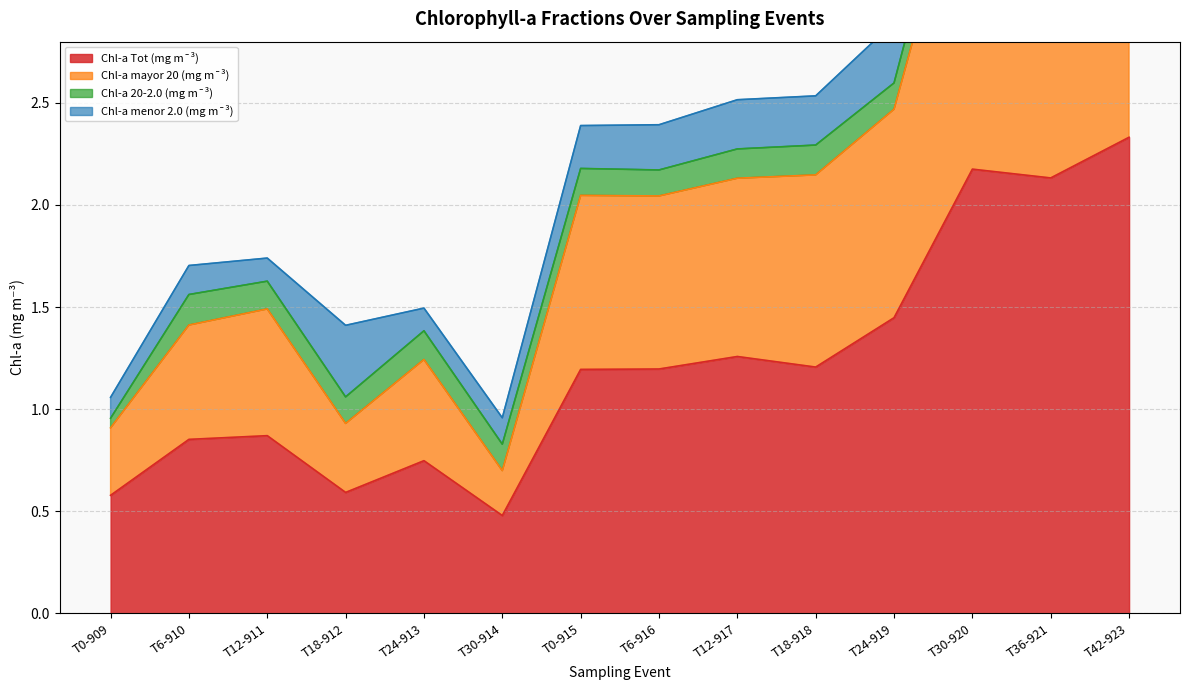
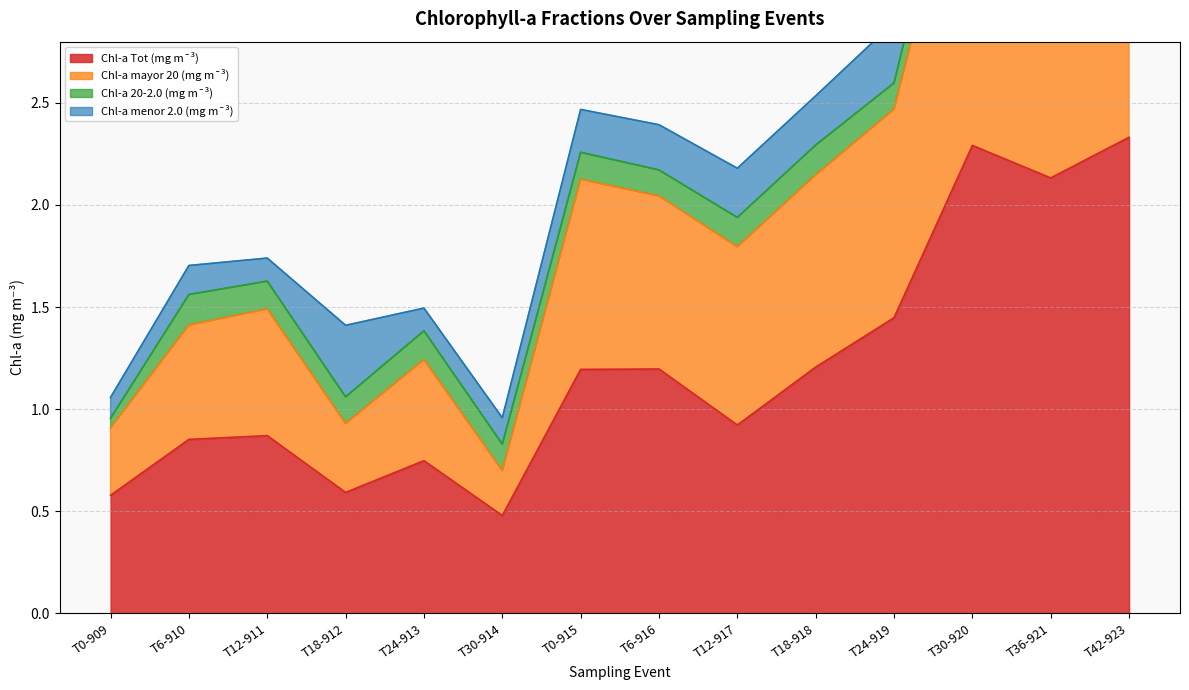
  {
    "Chl-a Tot (mg m¯³)": {
      "T0-909": 0.58,
      "T6-910": 0.85,
      "T12-911": 0.87,
      "T18-912": 0.59,
      "T24-913": 0.75,
      "T30-914": 0.48,
      "T0-915": 1.19,
      "T6-916": 1.20,
-     "T12-917": 1.26,
+     "T12-917": 0.92,
      "T18-918": 1.21,
      "T24-919": 1.45,
-     "T30-920": 2.18,
+     "T30-920": 2.29,
      "T36-921": 2.13,
      "T42-923": 2.33
    },
    "Chl-a mayor 20 (mg m¯³)": {
      "T0-909": 0.33,
      "T6-910": 0.56,
      "T12-911": 0.62,
      "T18-912": 0.34,
      "T24-913": 0.50,
      "T30-914": 0.22,
-     "T0-915": 0.85,
+     "T0-915": 0.93,
      "T6-916": 0.85,
      "T12-917": 0.87,
      "T18-918": 0.94,
      "T24-919": 1.02
    },
    "Chl-a 20-2.0 (mg m¯³)": {
      "T0-909": 0.05,
      "T6-910": 0.15,
      "T12-911": 0.14,
      "T18-912": 0.13,
      "T24-913": 0.14,
      "T30-914": 0.13,
      "T0-915": 0.13,
      "T6-916": 0.13,
      "T12-917": 0.14,
      "T18-918": 0.15,
      "T24-919": 0.13
    },
    "Chl-a menor 2.0 (mg m¯³)": {
      "T0-909": 0.10,
      "T6-910": 0.14,
      "T12-911": 0.11,
      "T18-912": 0.35,
      "T24-913": 0.11,
      "T30-914": 0.13,
      "T0-915": 0.21,
      "T6-916": 0.22,
      "T12-917": 0.24,
      "T18-918": 0.24
    }
  }
